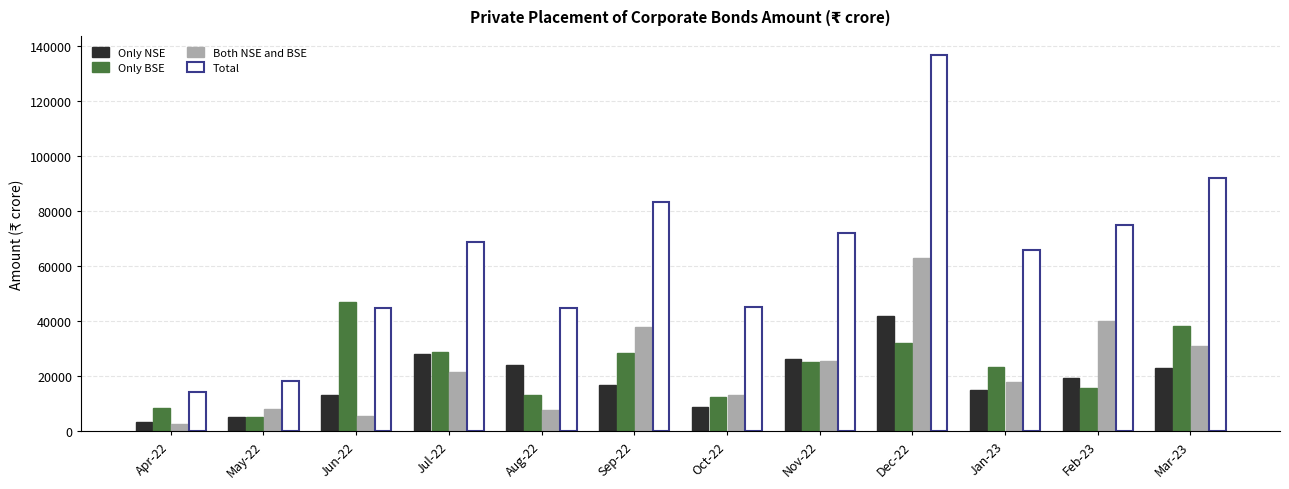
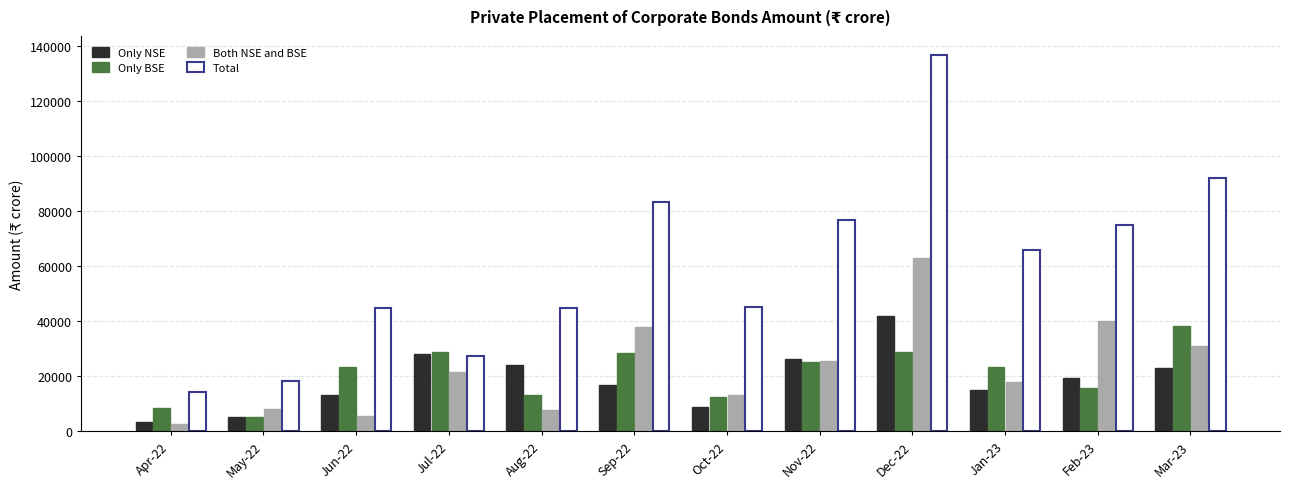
  {
    "Only NSE": {
      "Apr-22": 3000,
      "May-22": 5000,
      "Jun-22": 13000,
      "Jul-22": 28000,
      "Aug-22": 24000,
      "Sep-22": 17000,
      "Oct-22": 9000,
      "Nov-22": 26000,
      "Dec-22": 42000,
      "Jan-23": 15000,
      "Feb-23": 19000,
      "Mar-23": 23000
    },
    "Only BSE": {
      "Apr-22": 8000,
      "May-22": 5000,
-     "Jun-22": 47000,
+     "Jun-22": 23000,
      "Jul-22": 29000,
      "Aug-22": 13000,
      "Sep-22": 28000,
      "Oct-22": 13000,
      "Nov-22": 25000,
-     "Dec-22": 32000,
+     "Dec-22": 29000,
      "Jan-23": 23000,
      "Feb-23": 16000,
      "Mar-23": 38000
    },
    "Both NSE and BSE": {
      "Apr-22": 3000,
      "May-22": 8000,
      "Jun-22": 5000,
      "Jul-22": 21000,
      "Aug-22": 8000,
      "Sep-22": 38000,
      "Oct-22": 13000,
      "Nov-22": 25000,
      "Dec-22": 63000,
      "Jan-23": 18000,
      "Feb-23": 40000,
      "Mar-23": 31000
    },
    "Total": {
      "Apr-22": 14000,
      "May-22": 18000,
      "Jun-22": 45000,
-     "Jul-22": 69000,
+     "Jul-22": 27000,
      "Aug-22": 45000,
      "Sep-22": 83000,
      "Oct-22": 45000,
-     "Nov-22": 72000,
+     "Nov-22": 77000,
      "Dec-22": 137000,
      "Jan-23": 66000,
      "Feb-23": 75000,
      "Mar-23": 92000
    }
  }
